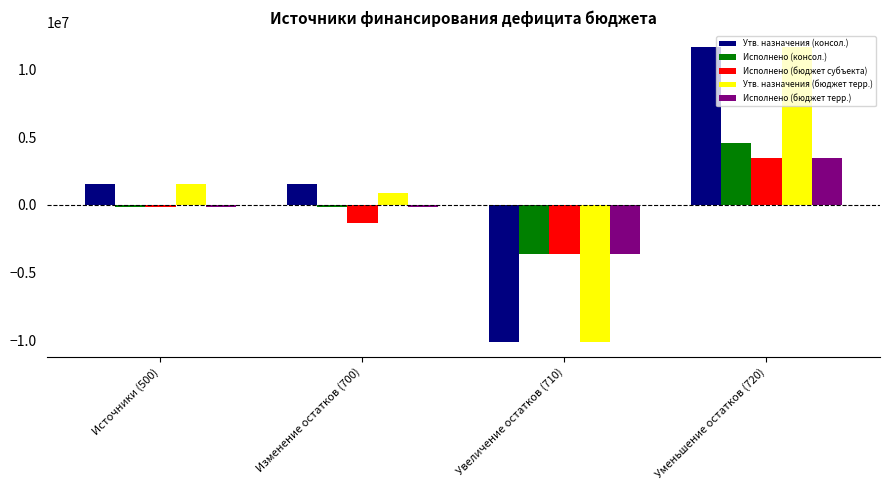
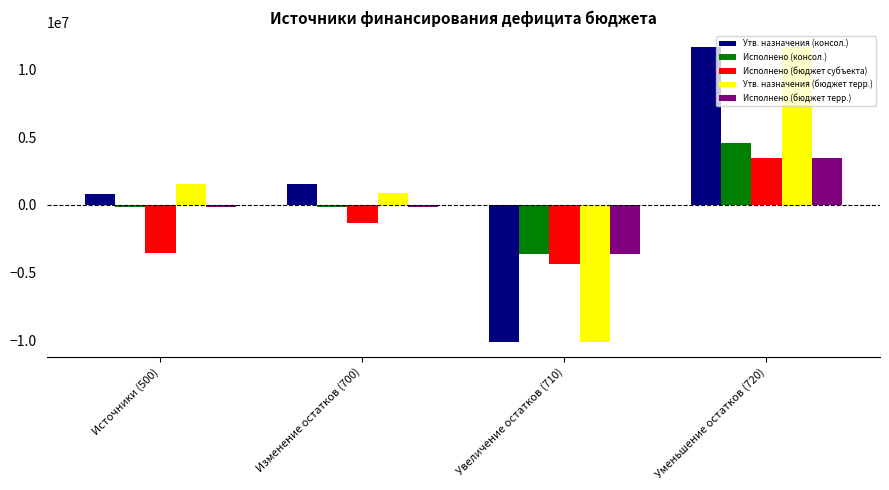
  {
    "Утв. назначения (консол.)": {
-     "Источники (500)": 1600000,
+     "Источники (500)": 800000,
      "Изменение остатков (700)": 1600000,
      "Увеличение остатков (710)": -10100000,
      "Уменьшение остатков (720)": 11700000
    },
    "Исполнено (консол.)": {
      "Увеличение остатков (710)": -3600000,
      "Уменьшение остатков (720)": 4600000
    },
    "Исполнено (бюджет субъекта)": {
-     "Источники (500)": -100000,
+     "Источники (500)": -3500000,
      "Изменение остатков (700)": -1400000,
-     "Увеличение остатков (710)": -3600000,
+     "Увеличение остатков (710)": -4300000,
      "Уменьшение остатков (720)": 3500000
    },
    "Утв. назначения (бюджет терр.)": {
      "Источники (500)": 1600000,
      "Изменение остатков (700)": 900000,
      "Увеличение остатков (710)": -10100000
    },
    "Исполнено (бюджет терр.)": {
      "Увеличение остатков (710)": -3600000,
      "Уменьшение остатков (720)": 3500000
    }
  }
